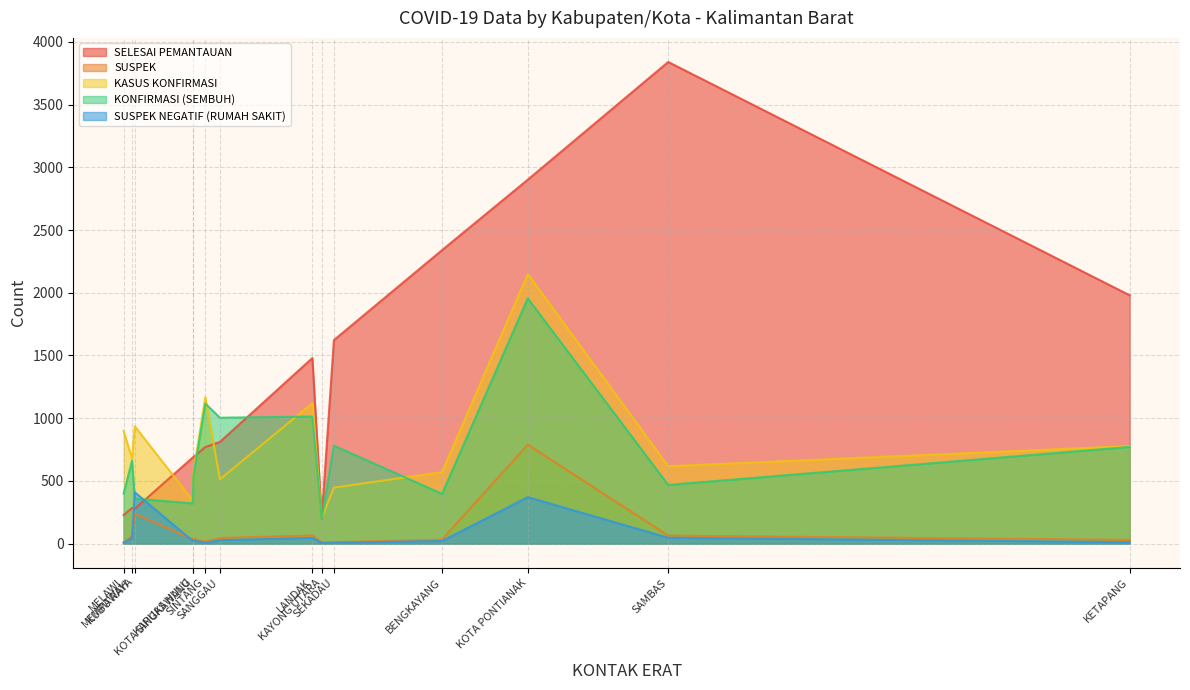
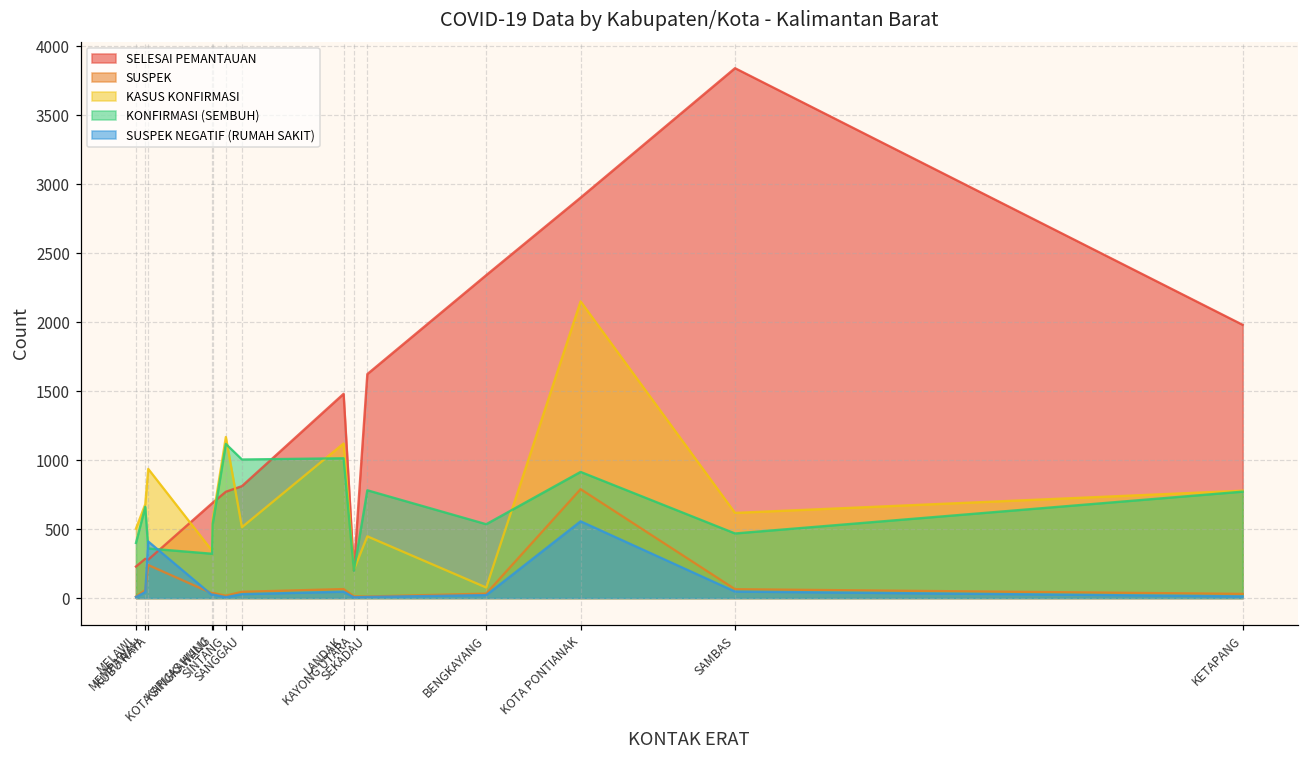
  {
    "KASUS KONFIRMASI": {
-     "MELAWI": 900,
+     "MELAWI": 500,
      "KUBU RAYA": 940,
      "KAPUAS HULU": 340,
      "KOTA SINGKAWANG": 570,
      "SINTANG": 1170,
      "SANGGAU": 510,
      "LANDAK": 1120,
      "SEKADAU": 450,
-     "BENGKAYANG": 570,
+     "BENGKAYANG": 80,
      "KOTA PONTIANAK": 2150,
      "SAMBAS": 620
    },
    "KONFIRMASI (SEMBUH)": {
      "MELAWI": 400,
      "KUBU RAYA": 360,
      "KAPUAS HULU": 320,
      "KOTA SINGKAWANG": 540,
      "SINTANG": 1120,
      "SANGGAU": 1000,
      "LANDAK": 1010,
      "SEKADAU": 780,
-     "BENGKAYANG": 400,
-     "KOTA PONTIANAK": 1960,
+     "BENGKAYANG": 540,
+     "KOTA PONTIANAK": 910,
      "SAMBAS": 470
    },
    "SUSPEK NEGATIF (RUMAH SAKIT)": {
      "KUBU RAYA": 410,
-     "KOTA PONTIANAK": 370
+     "KOTA PONTIANAK": 560
    }
  }
